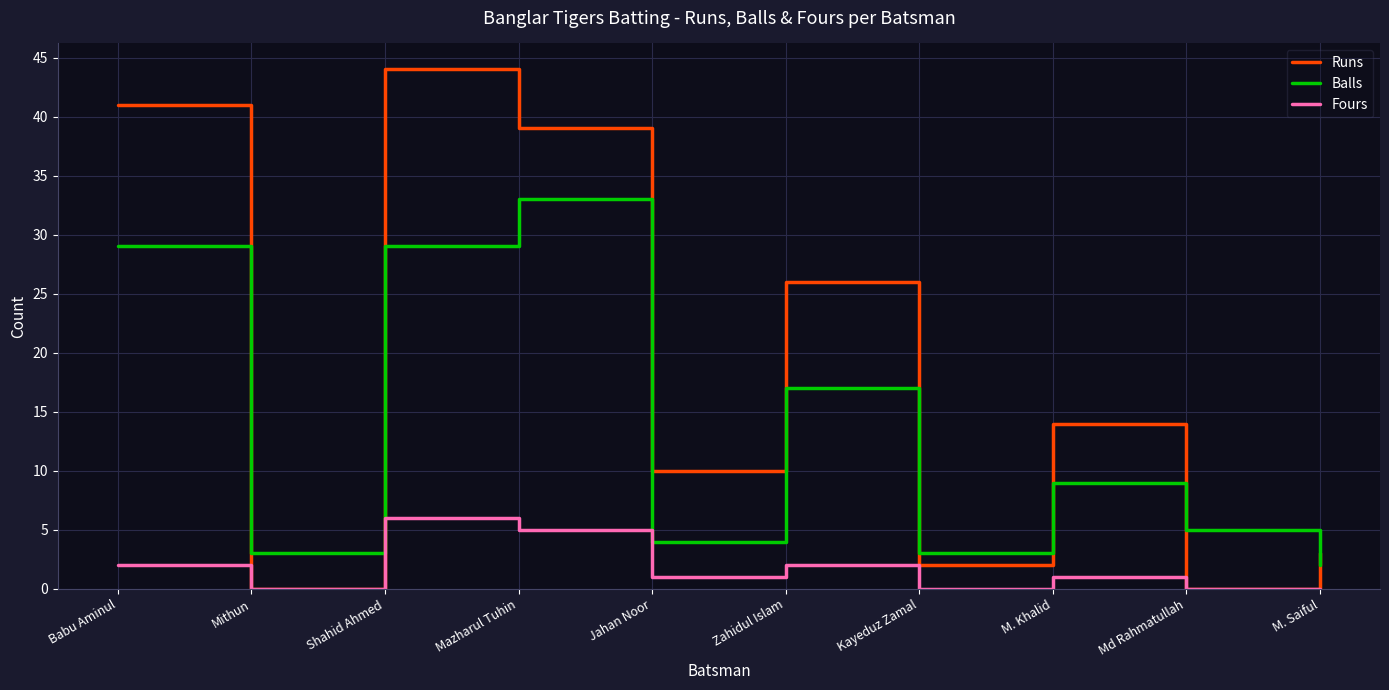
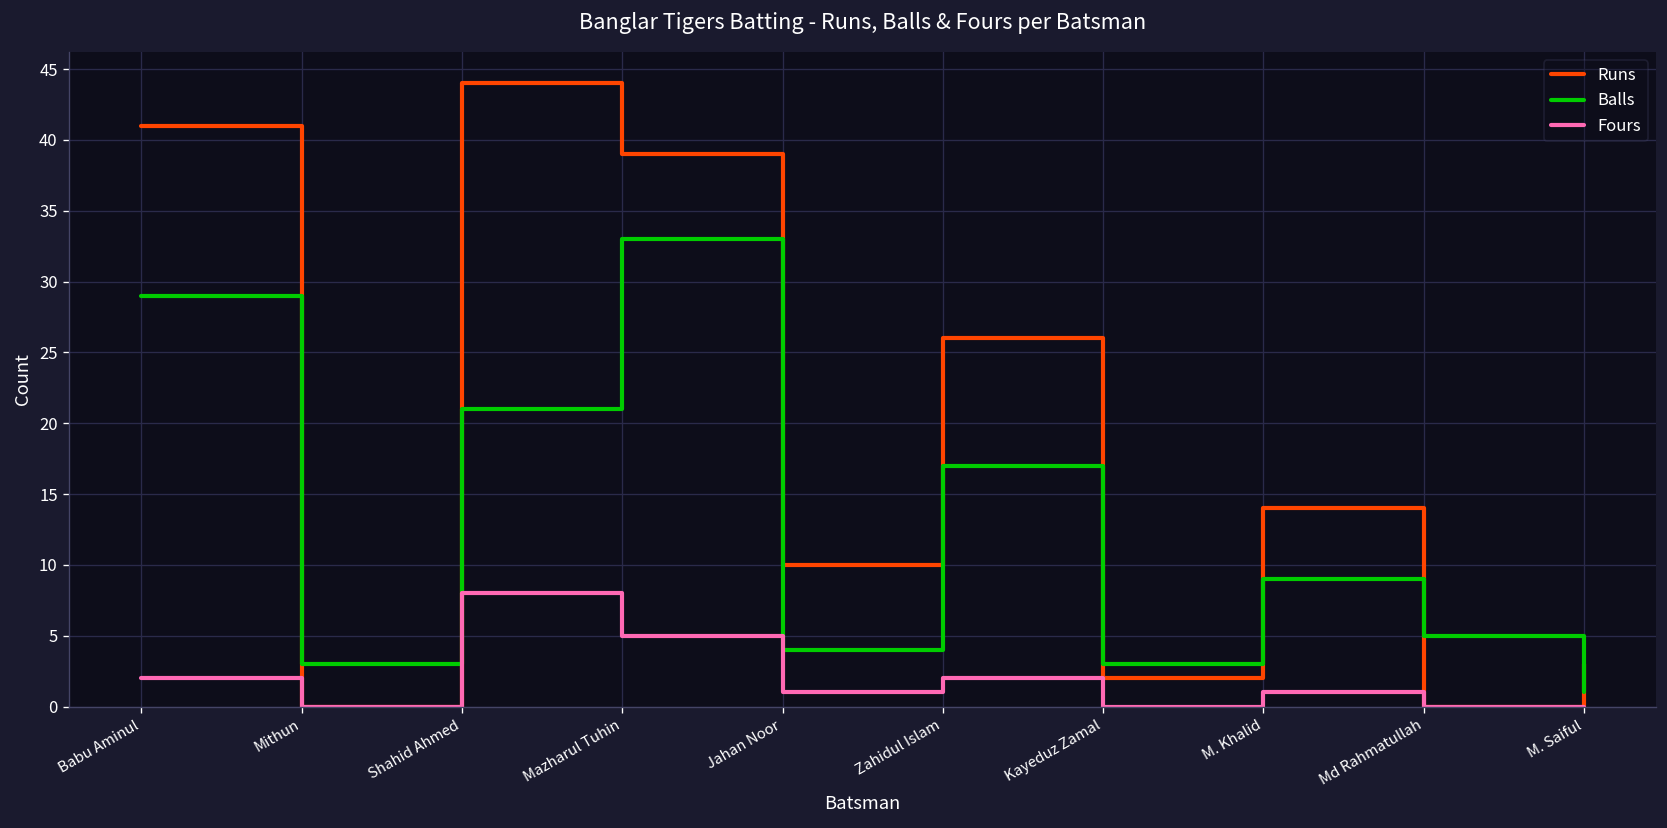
  {
    "Runs": {
      "Babu Aminul": 41,
      "Shahid Ahmed": 44,
      "Mazharul Tuhin": 39,
      "Jahan Noor": 10,
      "Zahidul Islam": 26,
      "Kayeduz Zamal": 2,
      "M. Khalid": 14,
      "M. Saiful": 3
    },
    "Balls": {
      "Babu Aminul": 29,
      "Mithun": 3,
-     "Shahid Ahmed": 29,
+     "Shahid Ahmed": 21,
      "Mazharul Tuhin": 33,
      "Jahan Noor": 4,
      "Zahidul Islam": 17,
      "Kayeduz Zamal": 3,
      "M. Khalid": 9,
      "Md Rahmatullah": 5,
-     "M. Saiful": 2
+     "M. Saiful": 1
    },
    "Fours": {
      "Babu Aminul": 2,
-     "Shahid Ahmed": 6,
+     "Shahid Ahmed": 8,
      "Mazharul Tuhin": 5,
      "Jahan Noor": 1,
      "Zahidul Islam": 2,
      "Kayeduz Zamal": 0,
      "M. Khalid": 1,
      "M. Saiful": 0
    }
  }
